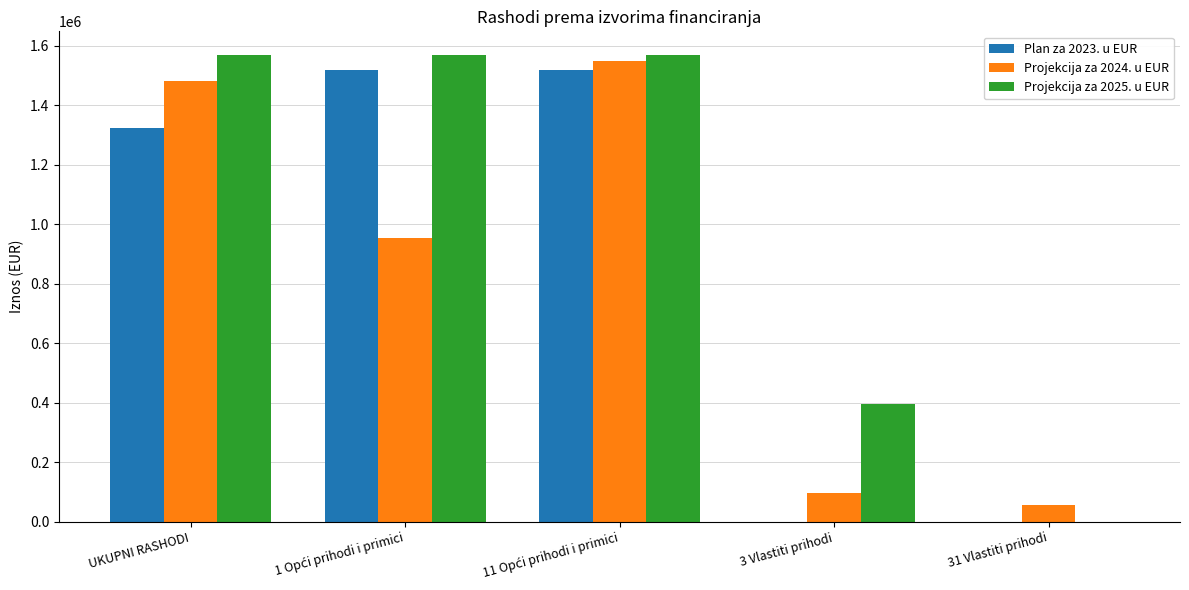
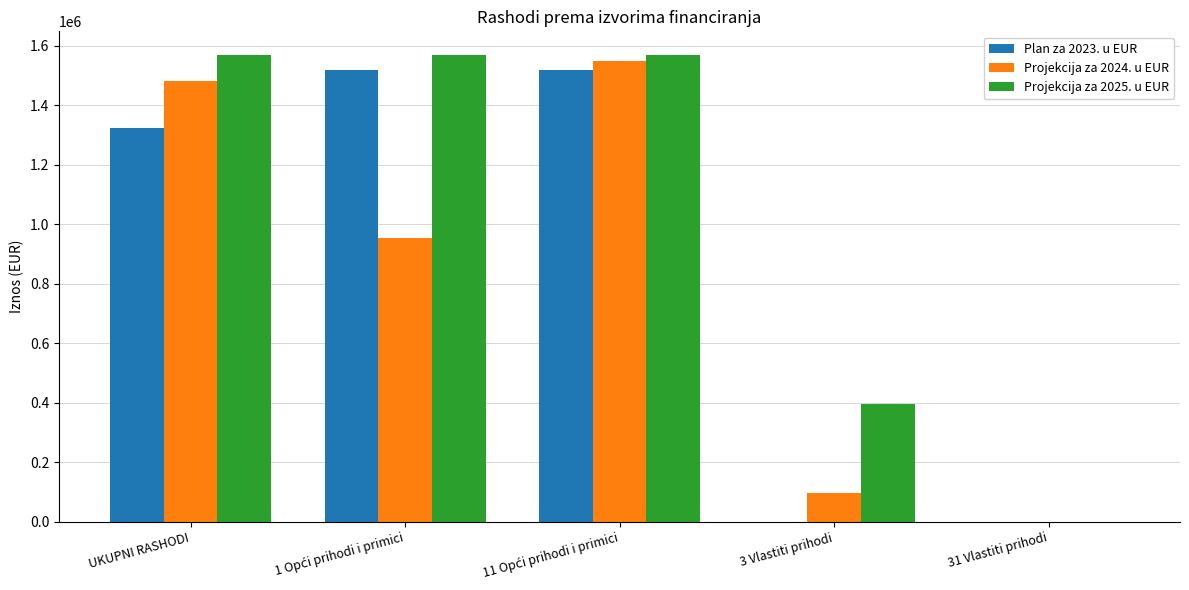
  {
    "Plan za 2023. u EUR": {
      "UKUPNI RASHODI": 1320000,
      "1 Opći prihodi i primici": 1520000,
      "11 Opći prihodi i primici": 1520000
    },
    "Projekcija za 2024. u EUR": {
      "UKUPNI RASHODI": 1480000,
      "1 Opći prihodi i primici": 950000,
      "11 Opći prihodi i primici": 1550000,
      "3 Vlastiti prihodi": 100000,
-     "31 Vlastiti prihodi": 60000
+     "31 Vlastiti prihodi": 0
    },
    "Projekcija za 2025. u EUR": {
      "UKUPNI RASHODI": 1570000,
      "1 Opći prihodi i primici": 1570000,
      "11 Opći prihodi i primici": 1570000,
      "3 Vlastiti prihodi": 390000
    }
  }
